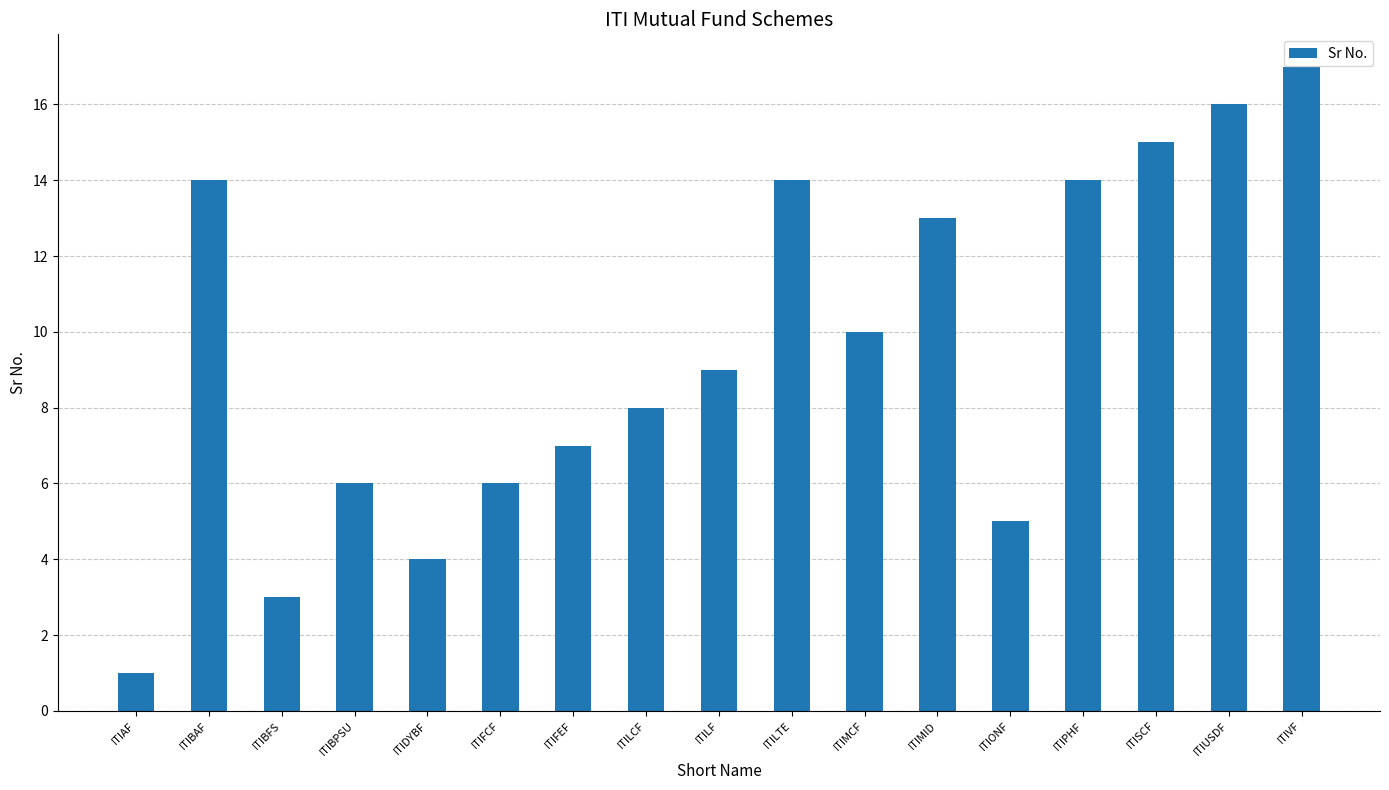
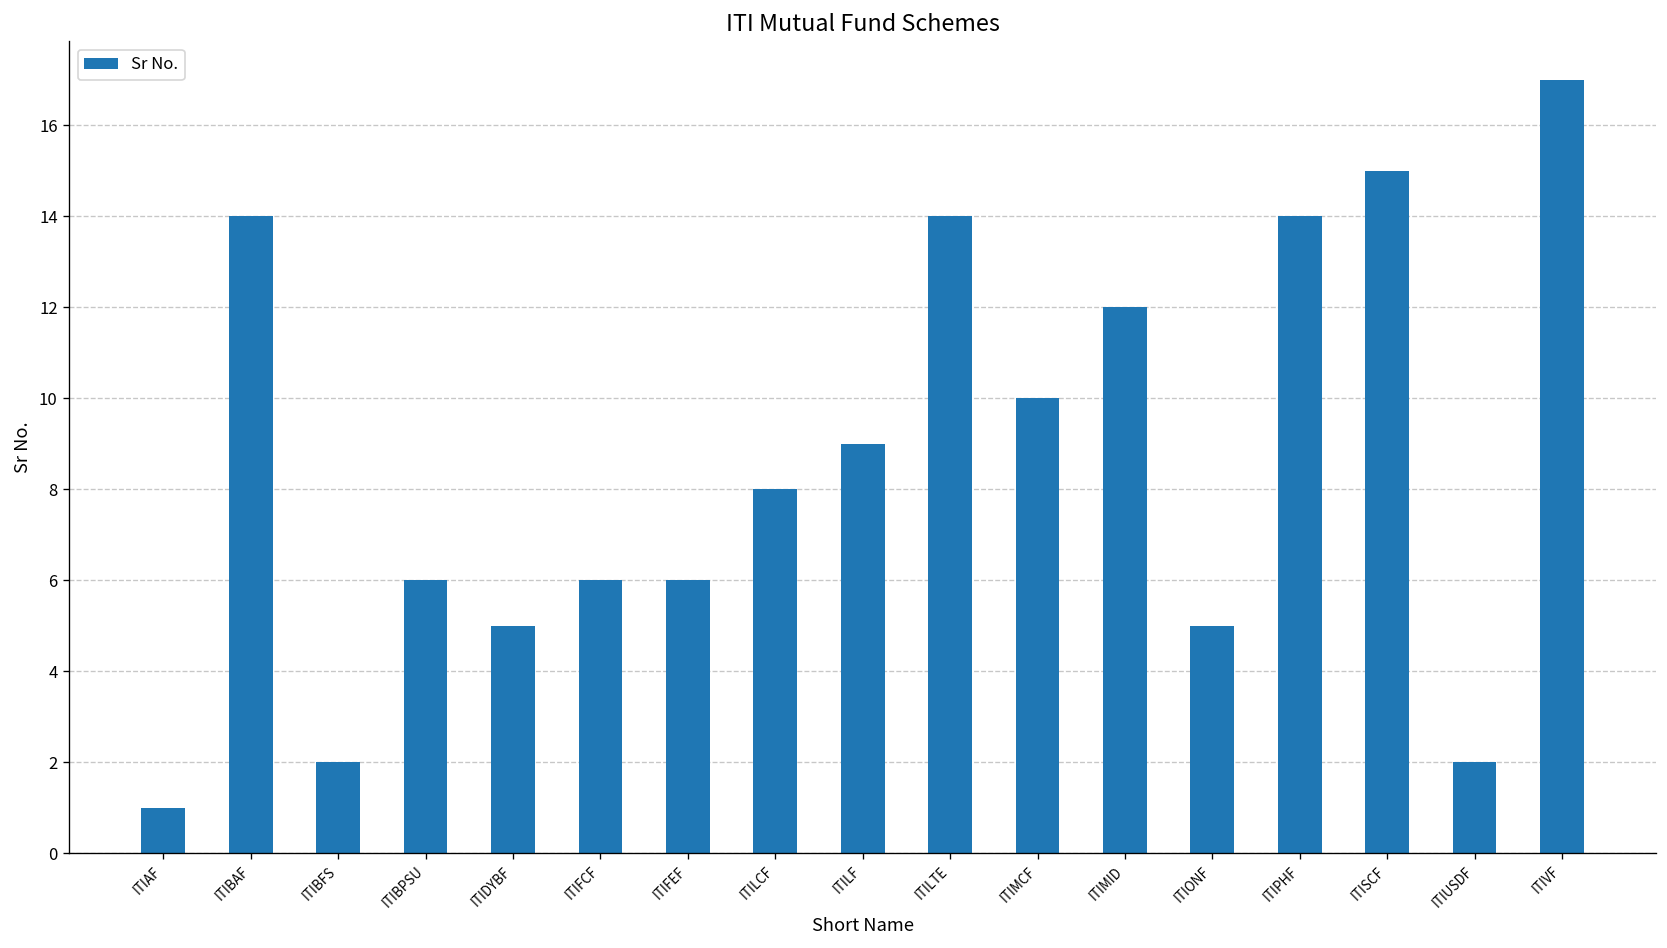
  {
    "ITIAF": 1,
    "ITIBAF": 14,
-   "ITIBFS": 3,
+   "ITIBFS": 2,
    "ITIBPSU": 6,
-   "ITIDYBF": 4,
+   "ITIDYBF": 5,
    "ITIFCF": 6,
-   "ITIFEF": 7,
+   "ITIFEF": 6,
    "ITILCF": 8,
    "ITILF": 9,
    "ITILTE": 14,
    "ITIMCF": 10,
-   "ITIMID": 13,
+   "ITIMID": 12,
    "ITIONF": 5,
    "ITIPHF": 14,
    "ITISCF": 15,
-   "ITIUSDF": 16,
+   "ITIUSDF": 2,
    "ITIVF": 17
  }
